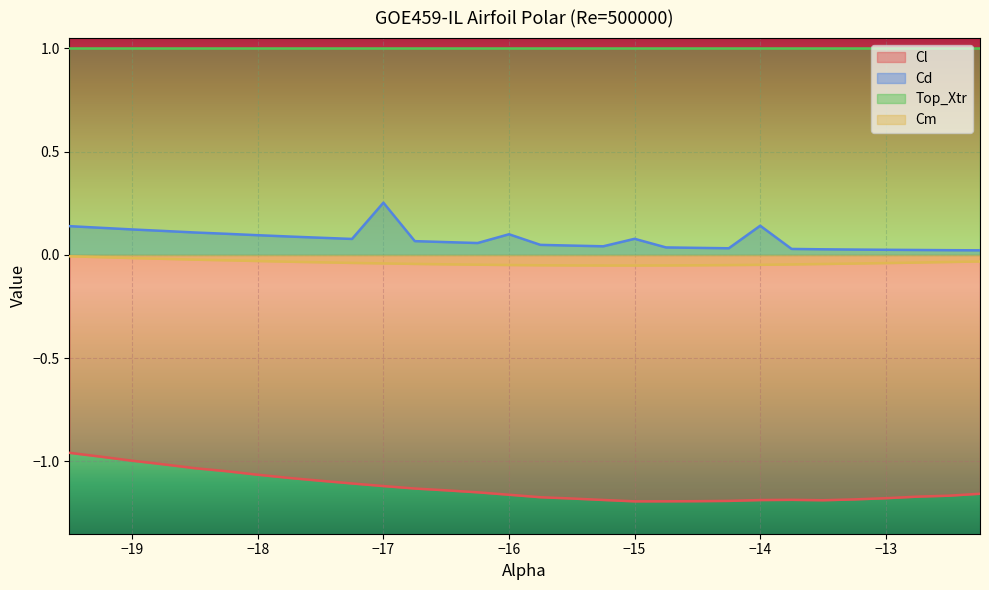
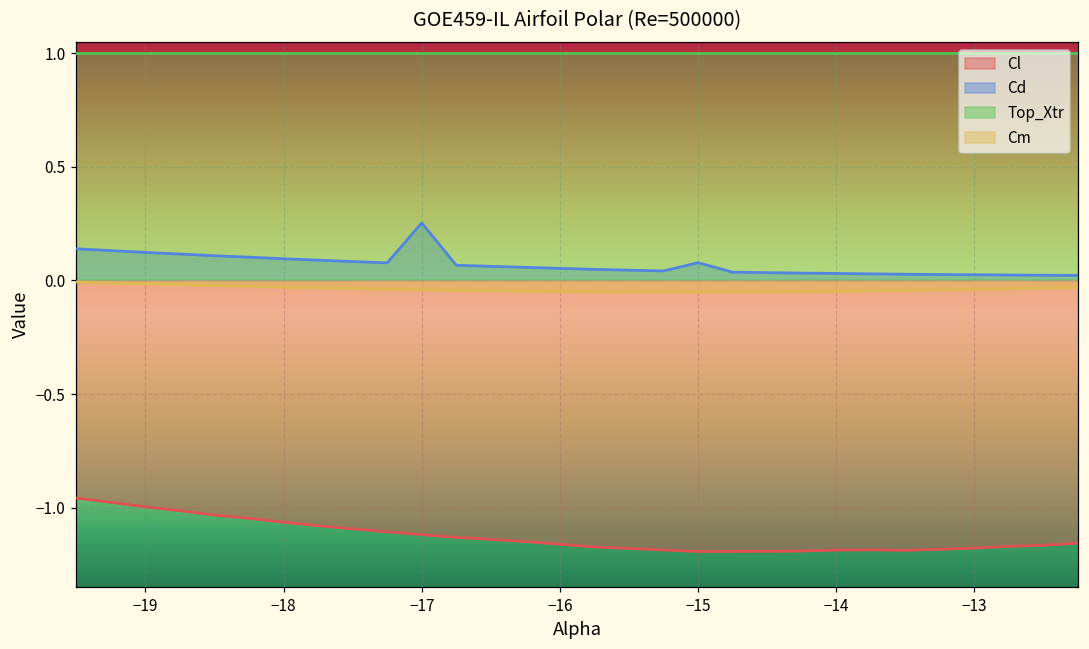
  {
    "Cd": {
      "−19": 0.12,
      "−18": 0.10,
      "−17": 0.25,
-     "−16": 0.10,
+     "−16": 0.05,
      "−15": 0.08,
-     "−14": 0.14,
+     "−14": 0.03,
      "−13": 0.02
    },
    "Top_Xtr": {
      "−19": 1.00,
      "−18": 1.00,
      "−17": 1.00,
      "−16": 1.00,
      "−15": 1.00,
      "−14": 1.00
    }
  }
